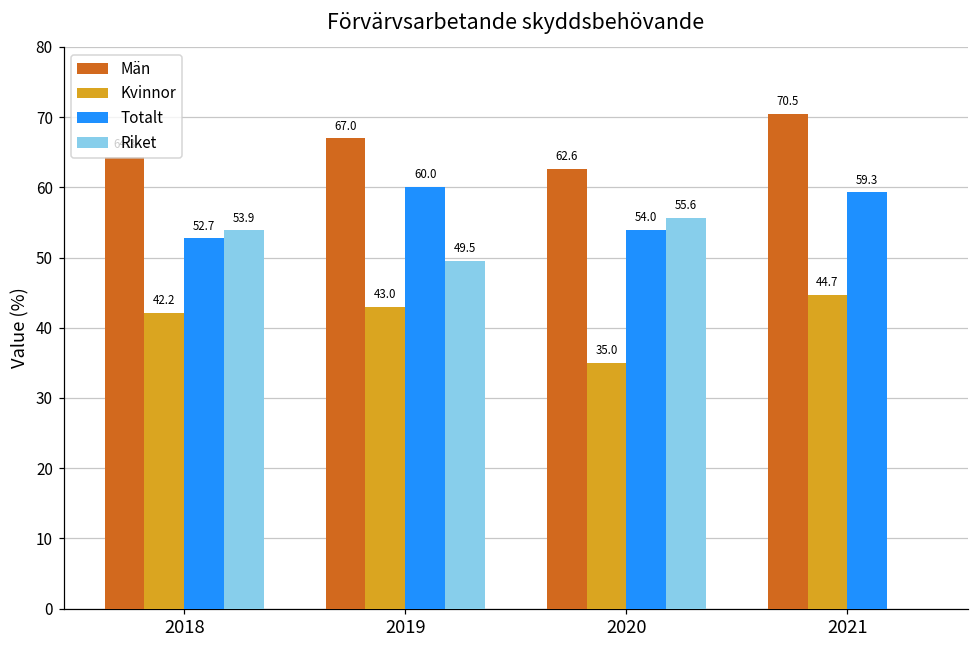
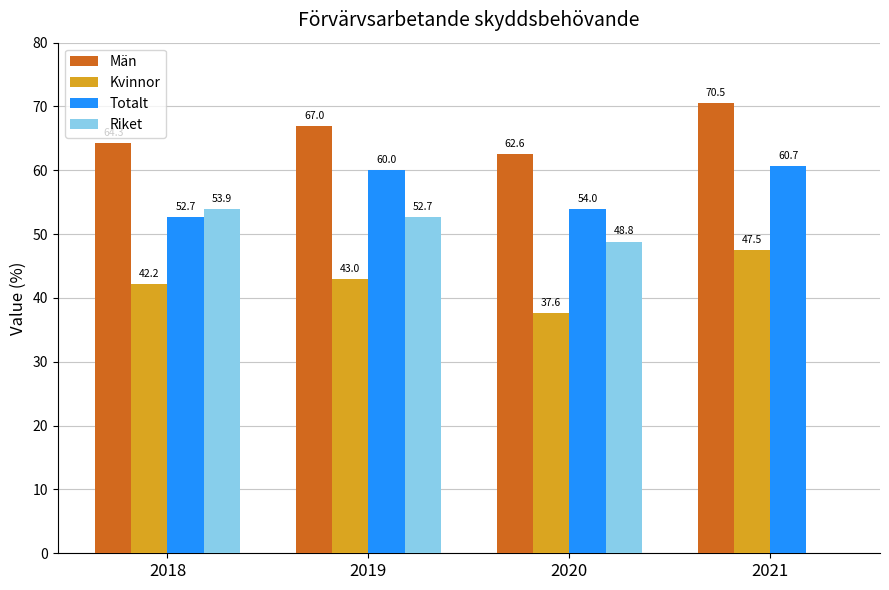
  {
    "Män": {
      "2019": 67.0,
      "2020": 62.6,
      "2021": 70.5
    },
    "Kvinnor": {
      "2018": 42.2,
      "2019": 43.0,
-     "2020": 35.0,
-     "2021": 44.7
+     "2020": 37.6,
+     "2021": 47.5
    },
    "Totalt": {
      "2018": 52.7,
      "2019": 60.0,
      "2020": 54.0,
-     "2021": 59.3
+     "2021": 60.7
    },
    "Riket": {
      "2018": 53.9,
-     "2019": 49.5,
-     "2020": 55.6
+     "2019": 52.7,
+     "2020": 48.8
    }
  }
